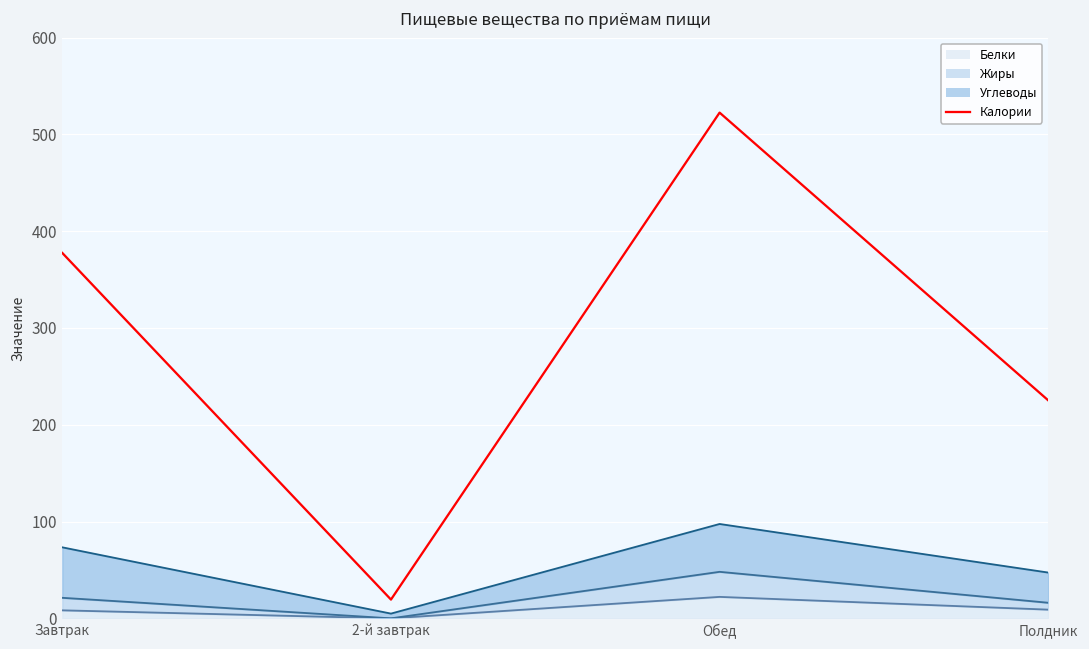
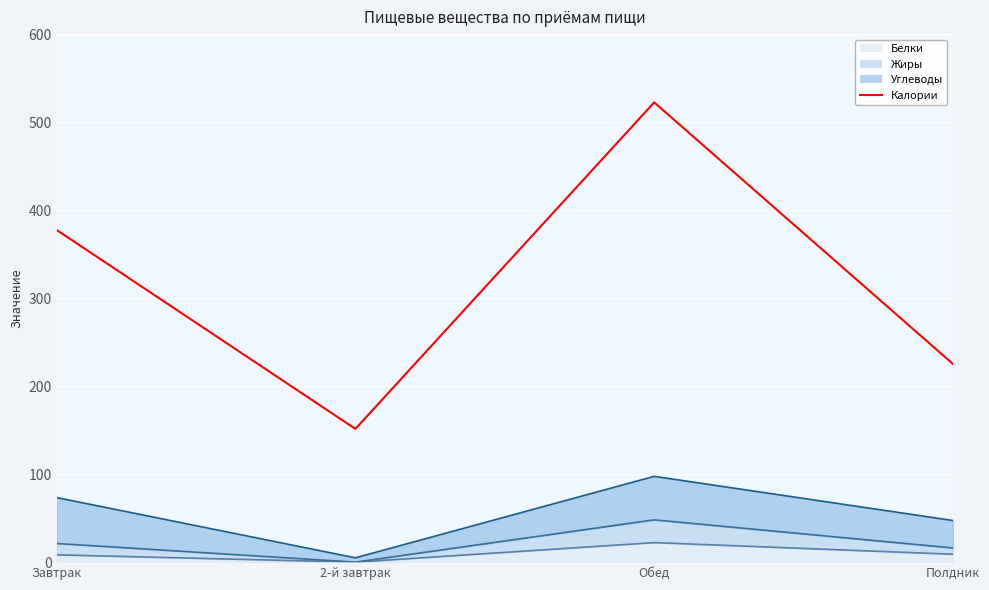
  {
    "Калории": {
      "Завтрак": 380,
-     "2-й завтрак": 20,
+     "2-й завтрак": 150,
      "Обед": 520,
      "Полдник": 230
    }
  }
